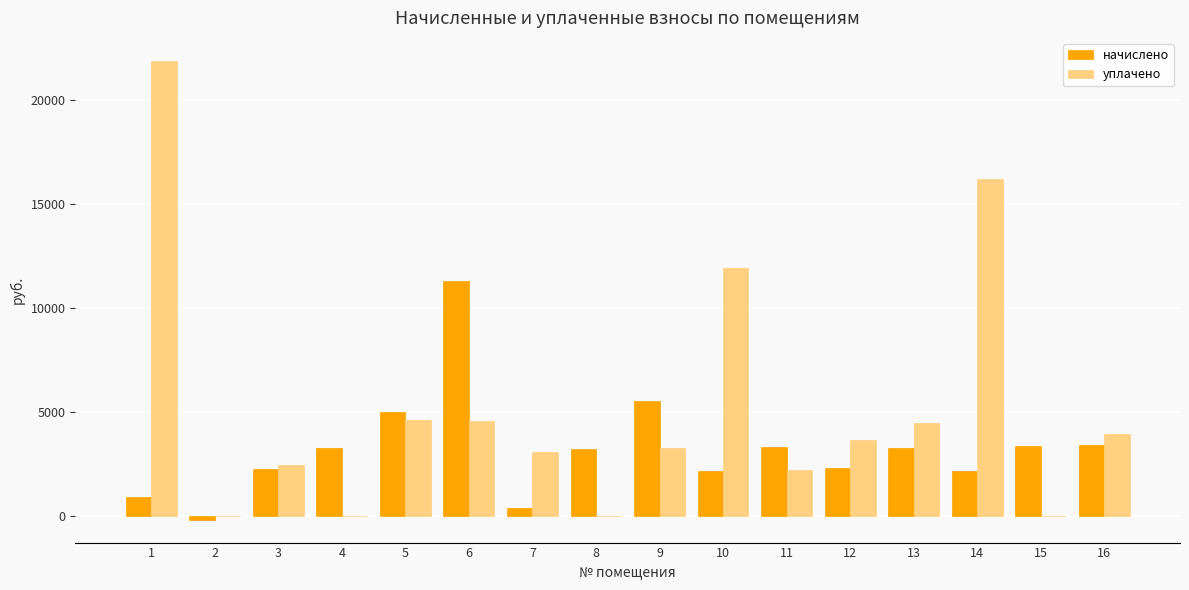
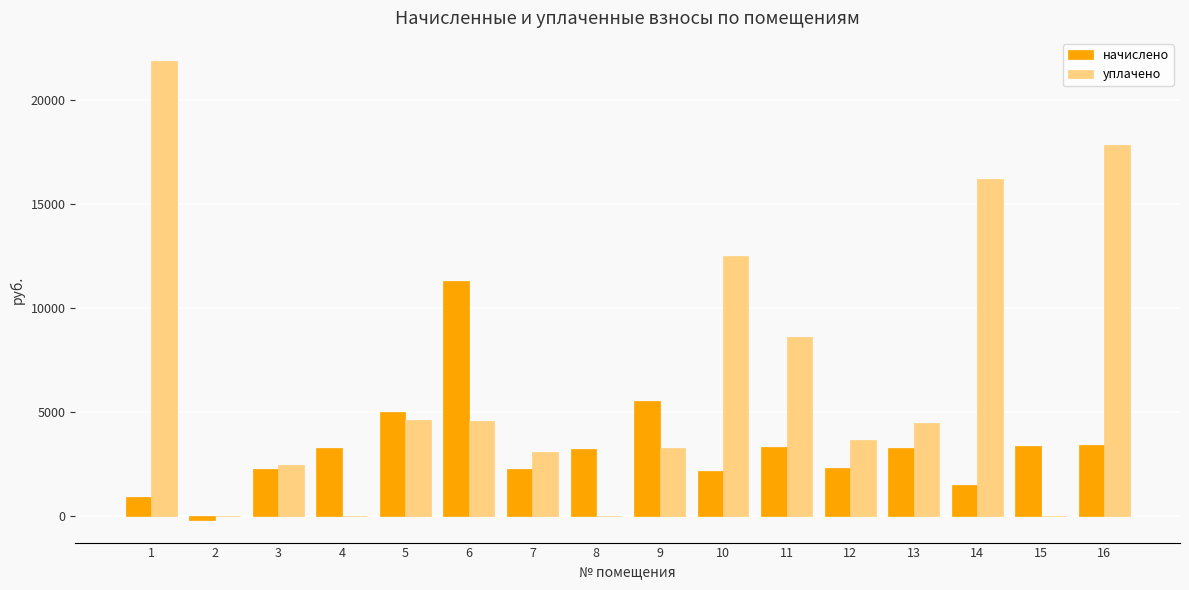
  {
    "начислено": {
      "1": 900,
      "2": -200,
      "3": 2300,
      "4": 3300,
      "5": 5000,
      "6": 11300,
-     "7": 400,
+     "7": 2300,
      "8": 3200,
      "9": 5500,
      "10": 2200,
      "11": 3300,
      "12": 2300,
      "13": 3300,
-     "14": 2200,
+     "14": 1500,
      "15": 3400,
      "16": 3400
    },
    "уплачено": {
      "1": 21900,
      "2": 0,
      "3": 2500,
      "4": 0,
      "5": 4600,
      "6": 4600,
      "7": 3100,
      "8": 0,
      "9": 3300,
-     "10": 11900,
-     "11": 2200,
+     "10": 12500,
+     "11": 8600,
      "12": 3700,
      "13": 4500,
      "14": 16200,
      "15": 0,
-     "16": 4000
+     "16": 17800
    }
  }
